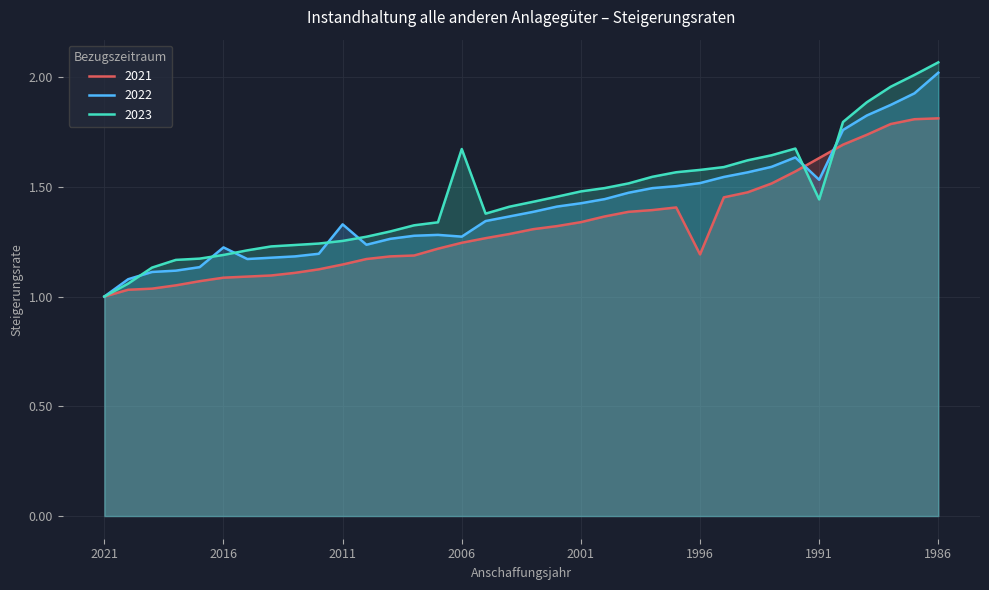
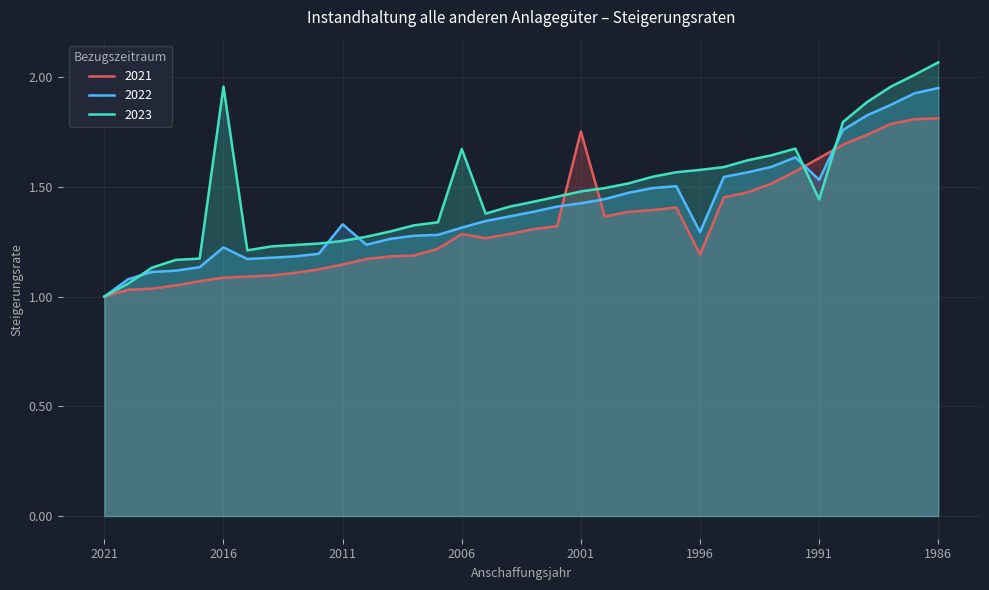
  {
    "2021": {
      "2016": 1.09,
      "2011": 1.15,
-     "2006": 1.25,
-     "2001": 1.34,
+     "2006": 1.29,
+     "2001": 1.75,
      "1996": 1.19,
      "1991": 1.63,
      "1986": 1.81
    },
    "2022": {
      "2016": 1.22,
      "2011": 1.33,
-     "2006": 1.27,
+     "2006": 1.31,
      "2001": 1.43,
-     "1996": 1.52,
+     "1996": 1.29,
      "1991": 1.53,
-     "1986": 2.02
+     "1986": 1.95
    },
    "2023": {
-     "2016": 1.19,
+     "2016": 1.96,
      "2011": 1.25,
      "2006": 1.67,
      "2001": 1.48,
      "1996": 1.58,
      "1991": 1.44,
      "1986": 2.07
    }
  }
